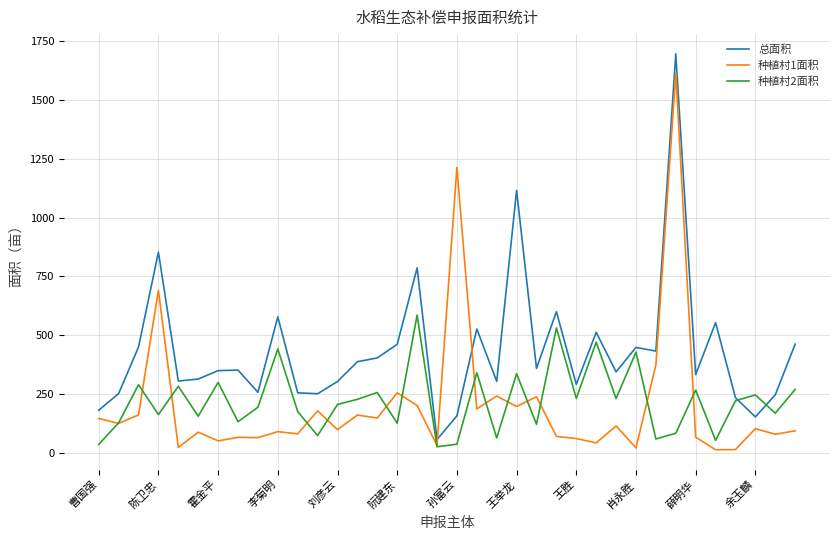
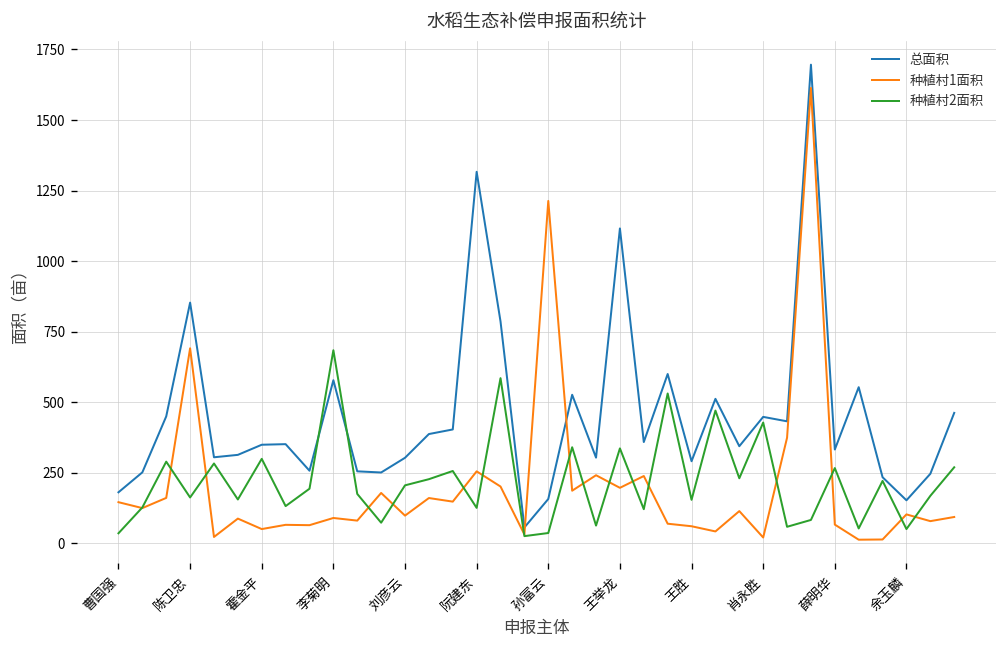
  {
    "总面积": {
      "曹国强": 180,
      "陈卫忠": 850,
      "霍金平": 350,
      "李菊明": 580,
      "刘彦云": 300,
-     "阮建东": 460,
+     "阮建东": 1320,
      "孙富云": 160,
      "王举龙": 1120,
      "王胜": 290,
      "肖永胜": 450,
      "薛明华": 330,
      "余玉麟": 150
    },
    "种植村1面积": {
      "曹国强": 150,
      "陈卫忠": 690,
      "霍金平": 50,
      "李菊明": 90,
      "刘彦云": 100,
      "阮建东": 250,
      "孙富云": 1210,
      "王举龙": 200,
      "王胜": 60,
      "肖永胜": 20,
      "薛明华": 70,
      "余玉麟": 100
    },
    "种植村2面积": {
      "曹国强": 40,
      "陈卫忠": 160,
      "霍金平": 300,
-     "李菊明": 440,
+     "李菊明": 680,
      "刘彦云": 210,
      "阮建东": 130,
      "孙富云": 40,
      "王举龙": 340,
-     "王胜": 230,
+     "王胜": 150,
      "肖永胜": 430,
      "薛明华": 270,
-     "余玉麟": 250
+     "余玉麟": 50
    }
  }
